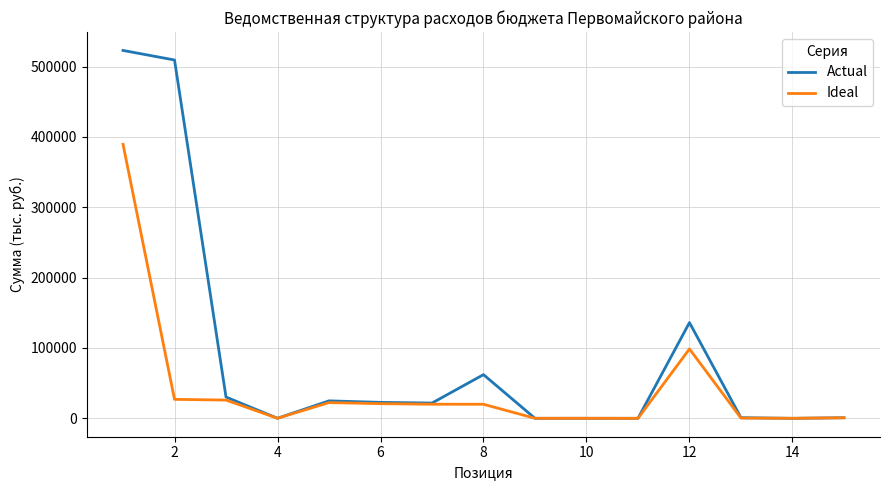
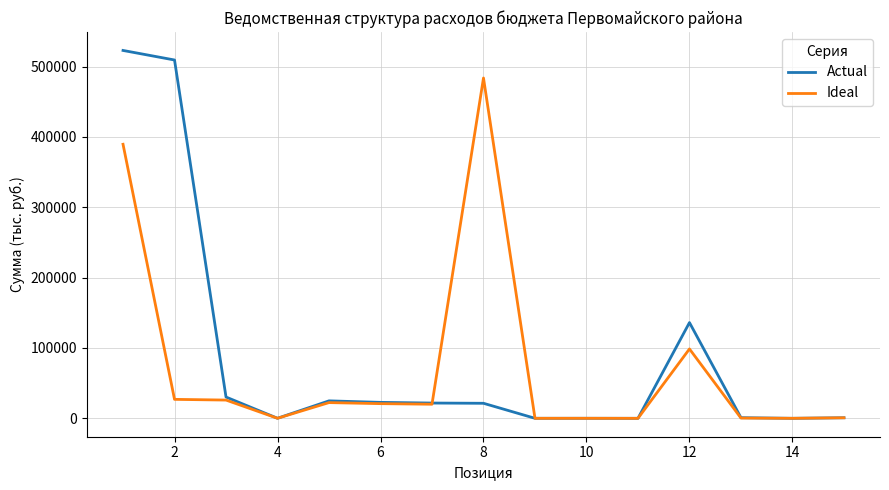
  {
    "Actual": {
      "2": 510000,
-     "8": 60000,
+     "8": 20000,
      "12": 140000
    },
    "Ideal": {
      "2": 30000,
-     "8": 20000,
+     "8": 480000,
      "12": 100000
    }
  }
